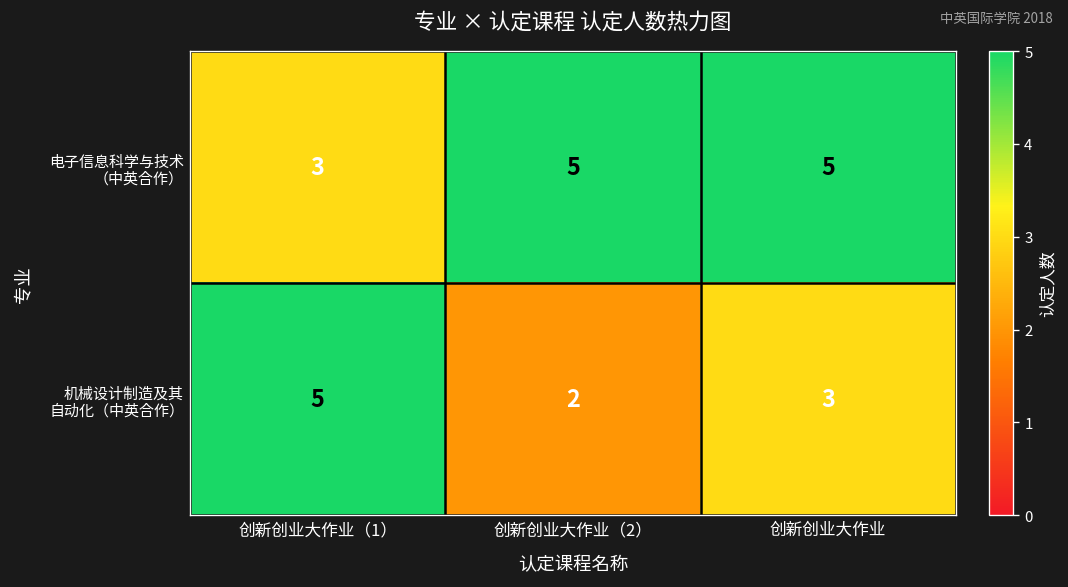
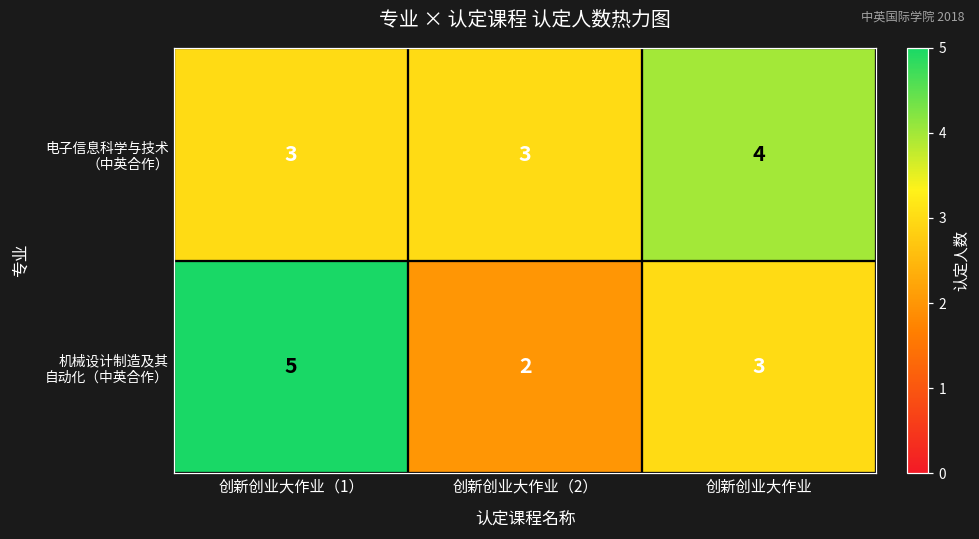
  {
    "电子信息科学与技术 （中英合作）": {
      "创新创业大作业（1）": 3,
-     "创新创业大作业（2）": 5,
-     "创新创业大作业": 5
+     "创新创业大作业（2）": 3,
+     "创新创业大作业": 4
    },
    "机械设计制造及其 自动化（中英合作）": {
      "创新创业大作业（1）": 5,
      "创新创业大作业（2）": 2,
      "创新创业大作业": 3
    }
  }
